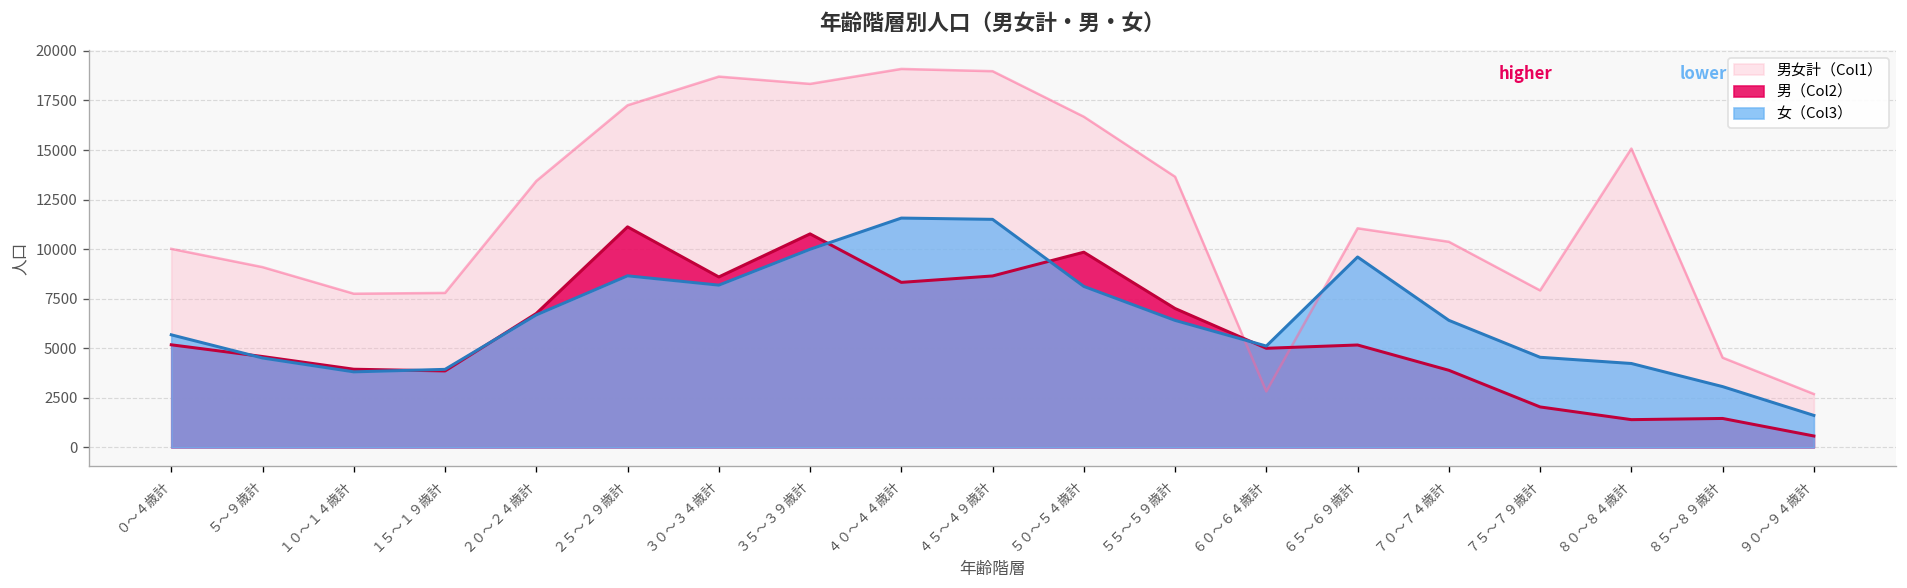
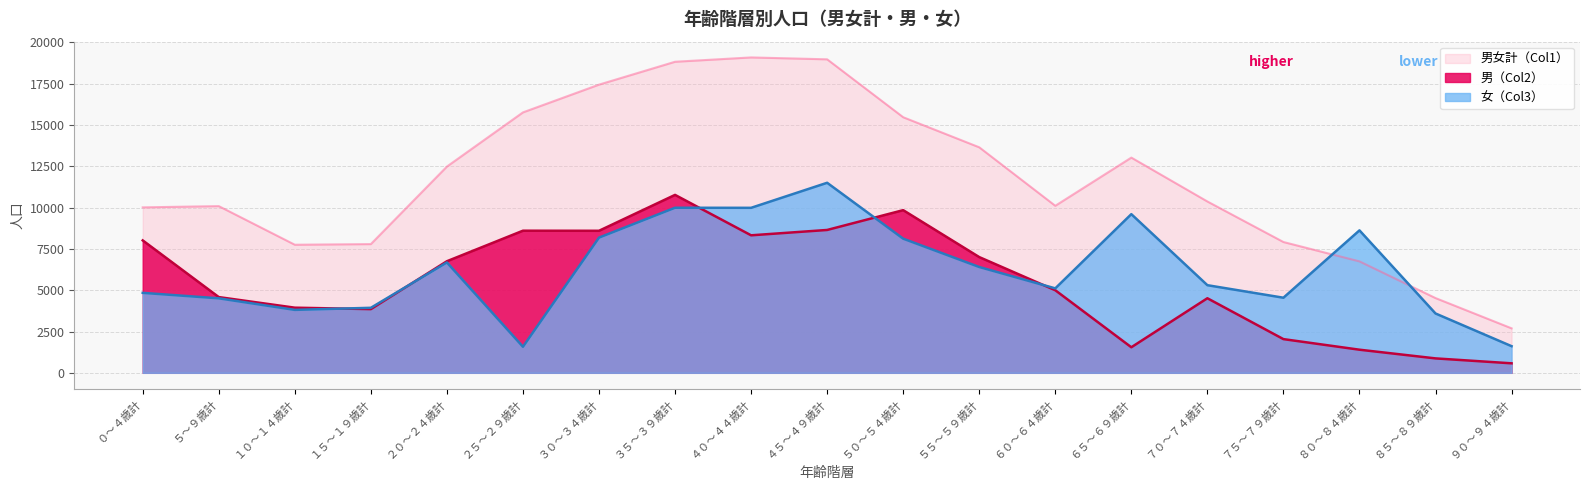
  {
    "男女計（Col1）": {
      "０～４歳計": 10000,
-     "５～９歳計": 9100,
+     "５～９歳計": 10100,
      "１０～１４歳計": 7800,
      "１５～１９歳計": 7800,
-     "２０～２４歳計": 13400,
-     "２５～２９歳計": 17300,
-     "３０～３４歳計": 18700,
-     "３５～３９歳計": 18300,
+     "２０～２４歳計": 12500,
+     "２５～２９歳計": 15800,
+     "３０～３４歳計": 17400,
+     "３５～３９歳計": 18800,
      "４０～４４歳計": 19100,
      "４５～４９歳計": 19000,
-     "５０～５４歳計": 16700,
+     "５０～５４歳計": 15500,
      "５５～５９歳計": 13700,
-     "６０～６４歳計": 2800,
-     "６５～６９歳計": 11100,
+     "６０～６４歳計": 10100,
+     "６５～６９歳計": 13000,
      "７０～７４歳計": 10400,
      "７５～７９歳計": 7900,
-     "８０～８４歳計": 15100,
+     "８０～８４歳計": 6700,
      "８５～８９歳計": 4500,
      "９０～９４歳計": 2700
    },
    "男（Col2）": {
-     "０～４歳計": 5200,
-     "２５～２９歳計": 11100,
+     "０～４歳計": 8000,
+     "２５～２９歳計": 8600,
      "３０～３４歳計": 8600,
      "３５～３９歳計": 10800,
      "４０～４４歳計": 8300,
      "４５～４９歳計": 8600,
      "５０～５４歳計": 9800,
      "５５～５９歳計": 7000,
-     "６５～６９歳計": 5200,
-     "７０～７４歳計": 3900,
+     "６５～６９歳計": 1500,
+     "７０～７４歳計": 4500,
      "７５～７９歳計": 2000,
      "８０～８４歳計": 1400,
-     "８５～８９歳計": 1500,
+     "８５～８９歳計": 900,
      "９０～９４歳計": 600
    },
    "女（Col3）": {
-     "０～４歳計": 5700,
-     "２５～２９歳計": 8700,
+     "０～４歳計": 4800,
+     "２５～２９歳計": 1600,
      "３０～３４歳計": 8200,
      "３５～３９歳計": 10000,
-     "４０～４４歳計": 11600,
+     "４０～４４歳計": 10000,
      "４５～４９歳計": 11500,
      "５０～５４歳計": 8100,
      "５５～５９歳計": 6400,
      "６５～６９歳計": 9600,
-     "７０～７４歳計": 6400,
+     "７０～７４歳計": 5300,
      "７５～７９歳計": 4500,
-     "８０～８４歳計": 4200,
-     "８５～８９歳計": 3100,
+     "８０～８４歳計": 8600,
+     "８５～８９歳計": 3600,
      "９０～９４歳計": 1600
    }
  }
